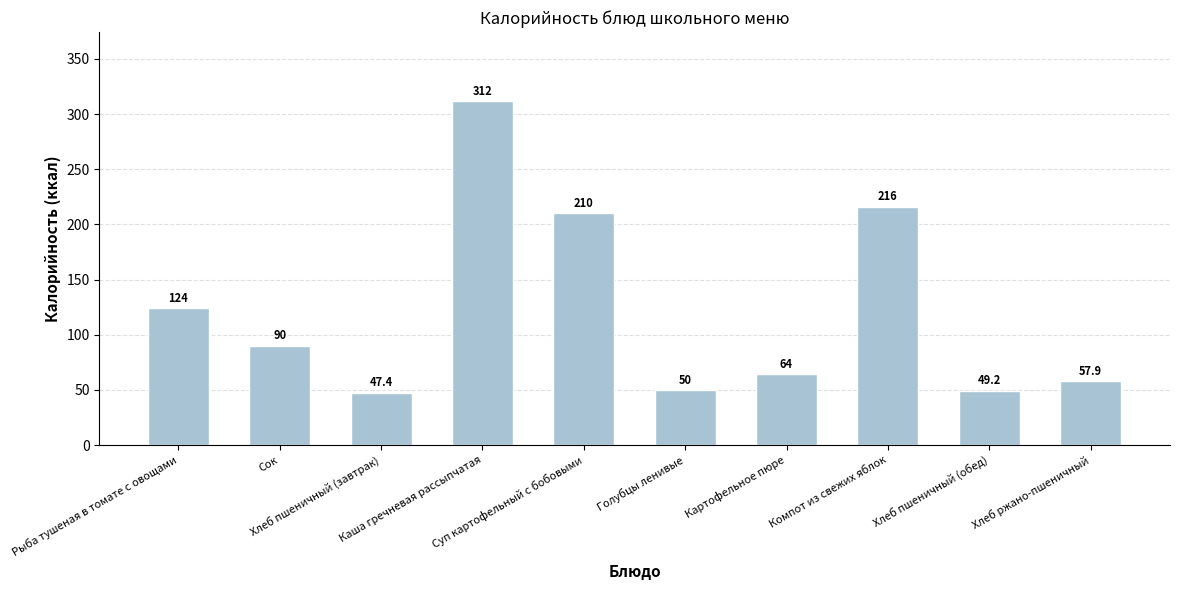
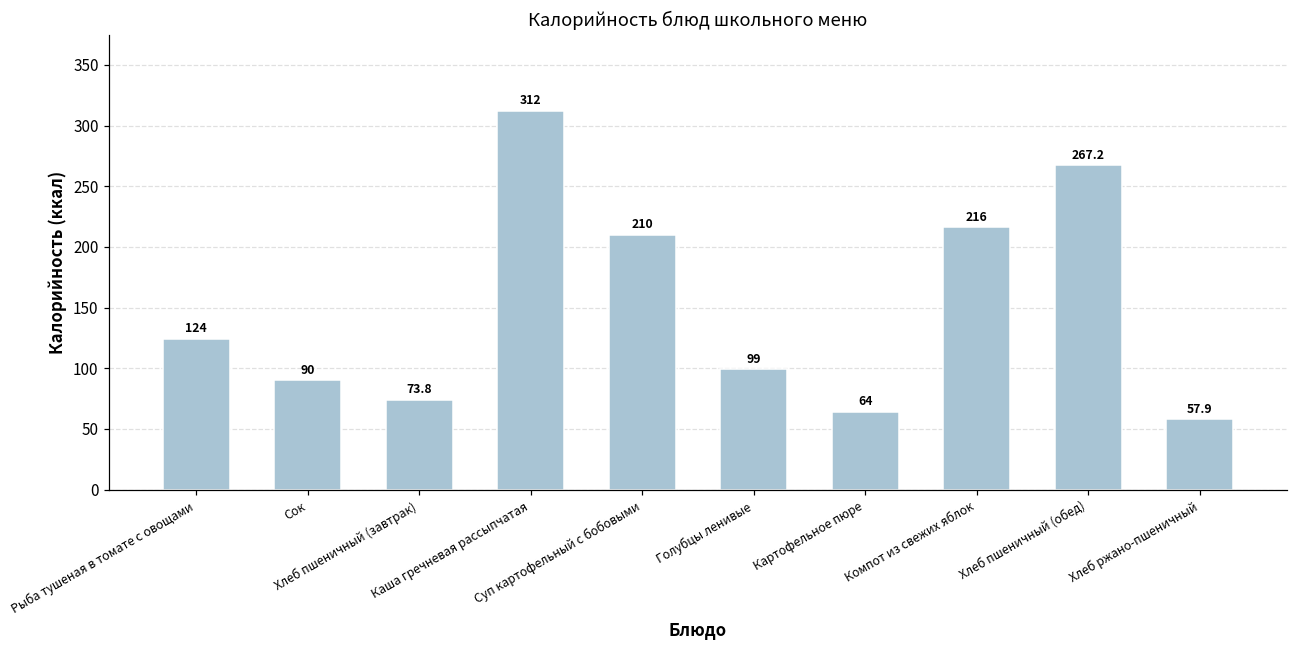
  {
    "Рыба тушеная в томате с овощами": 124,
    "Сок": 90,
-   "Хлеб пшеничный (завтрак)": 47.4,
+   "Хлеб пшеничный (завтрак)": 73.8,
    "Каша гречневая рассыпчатая": 312,
    "Суп картофельный с бобовыми": 210,
-   "Голубцы ленивые": 50,
+   "Голубцы ленивые": 99,
    "Картофельное пюре": 64,
    "Компот из свежих яблок": 216,
-   "Хлеб пшеничный (обед)": 49.2,
+   "Хлеб пшеничный (обед)": 267.2,
    "Хлеб ржано-пшеничный": 57.9
  }
